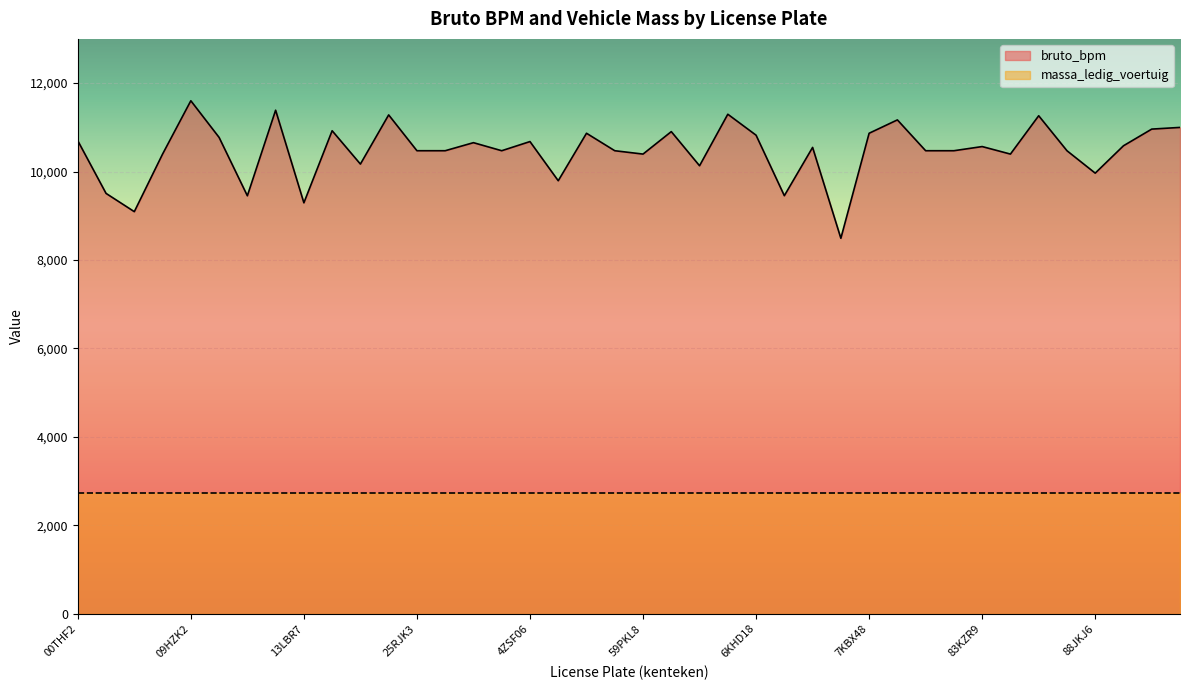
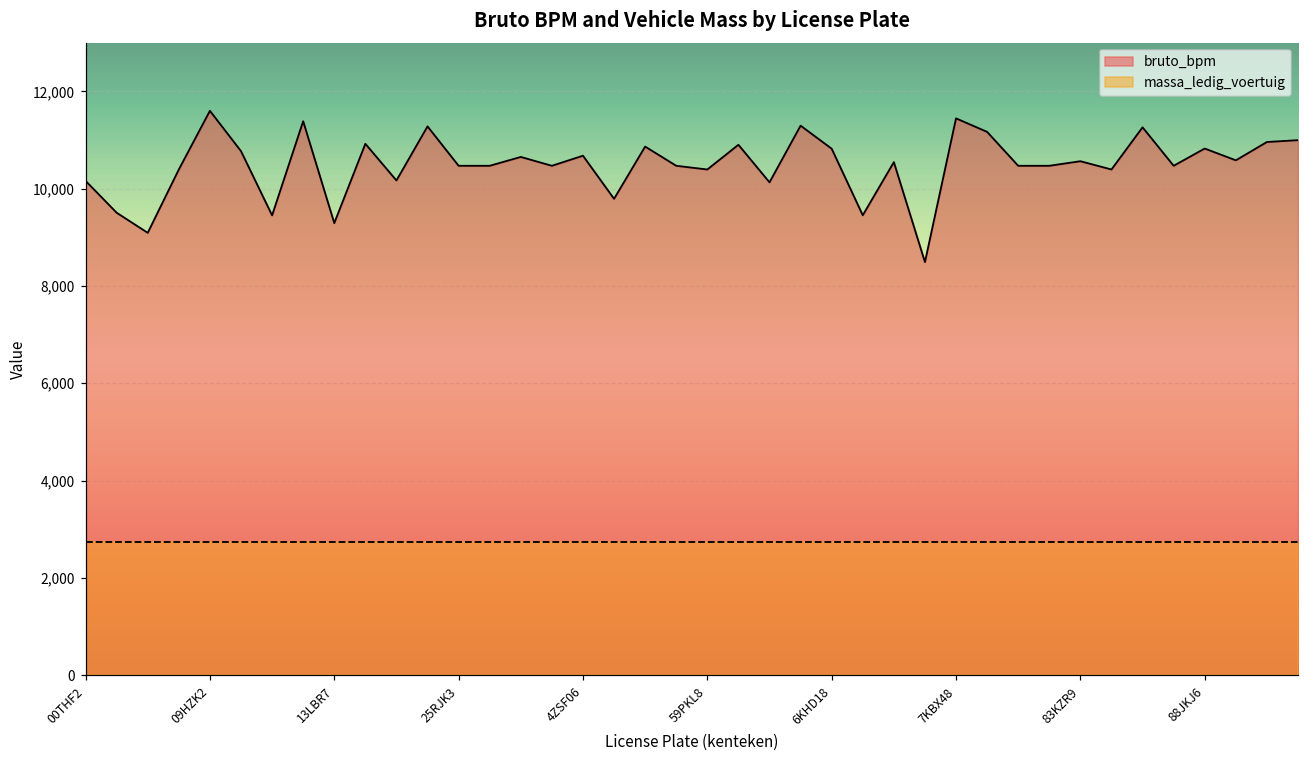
  {
    "bruto_bpm": {
-     "00THF2": "10,700",
+     "00THF2": "10,200",
      "09HZK2": "11,600",
      "13LBR7": "9,300",
      "25RJK3": "10,500",
      "4ZSF06": "10,700",
      "59PKL8": "10,400",
      "6KHD18": "10,800",
-     "7KBX48": "10,900",
+     "7KBX48": "11,400",
      "83KZR9": "10,600",
-     "88JKJ6": "10,000"
+     "88JKJ6": "10,800"
    },
    "massa_ledig_voertuig": {
      "00THF2": "2,700",
      "09HZK2": "2,700",
      "13LBR7": "2,700",
      "25RJK3": "2,700",
      "4ZSF06": "2,700",
      "59PKL8": "2,700",
      "6KHD18": "2,700",
      "7KBX48": "2,700",
      "83KZR9": "2,700",
      "88JKJ6": "2,700"
    }
  }
